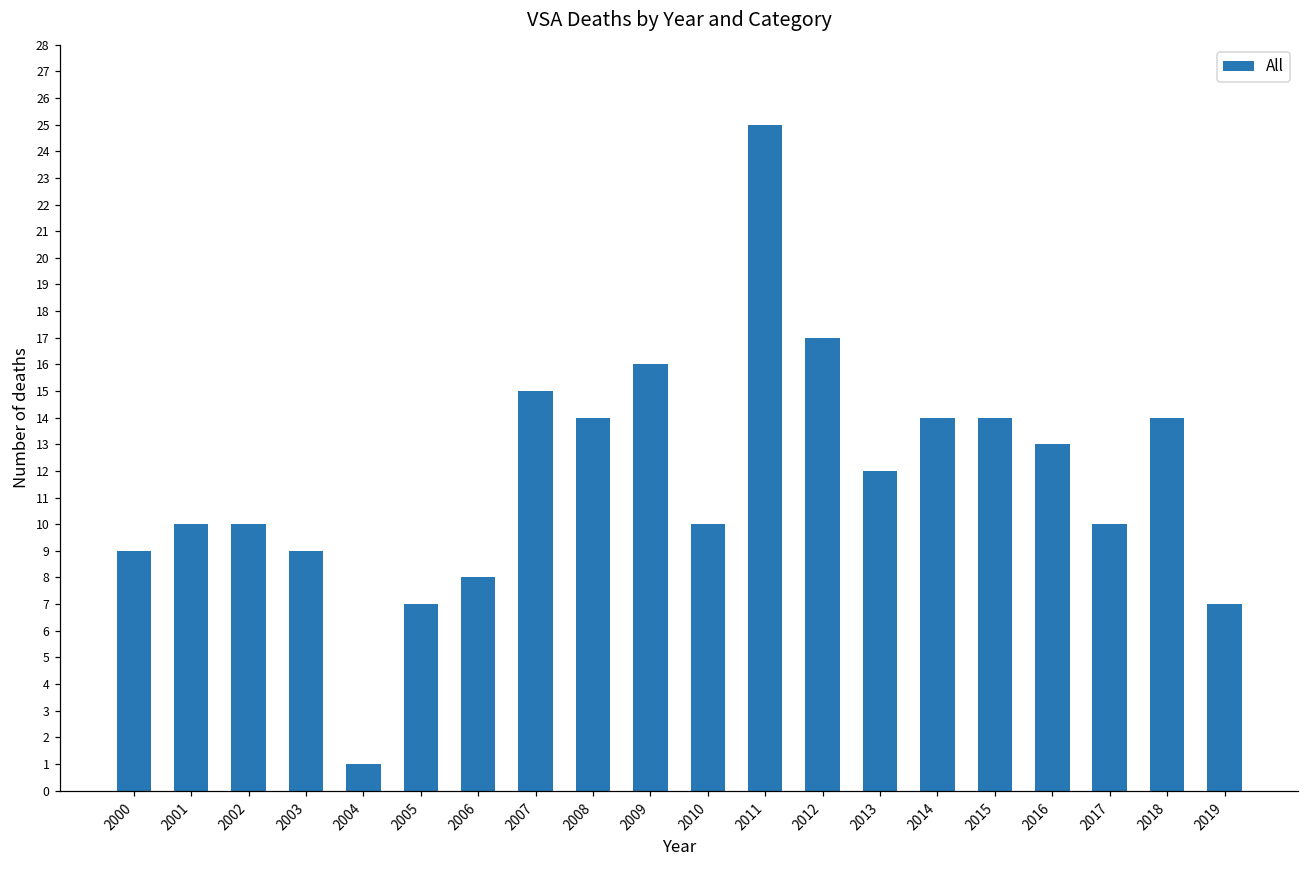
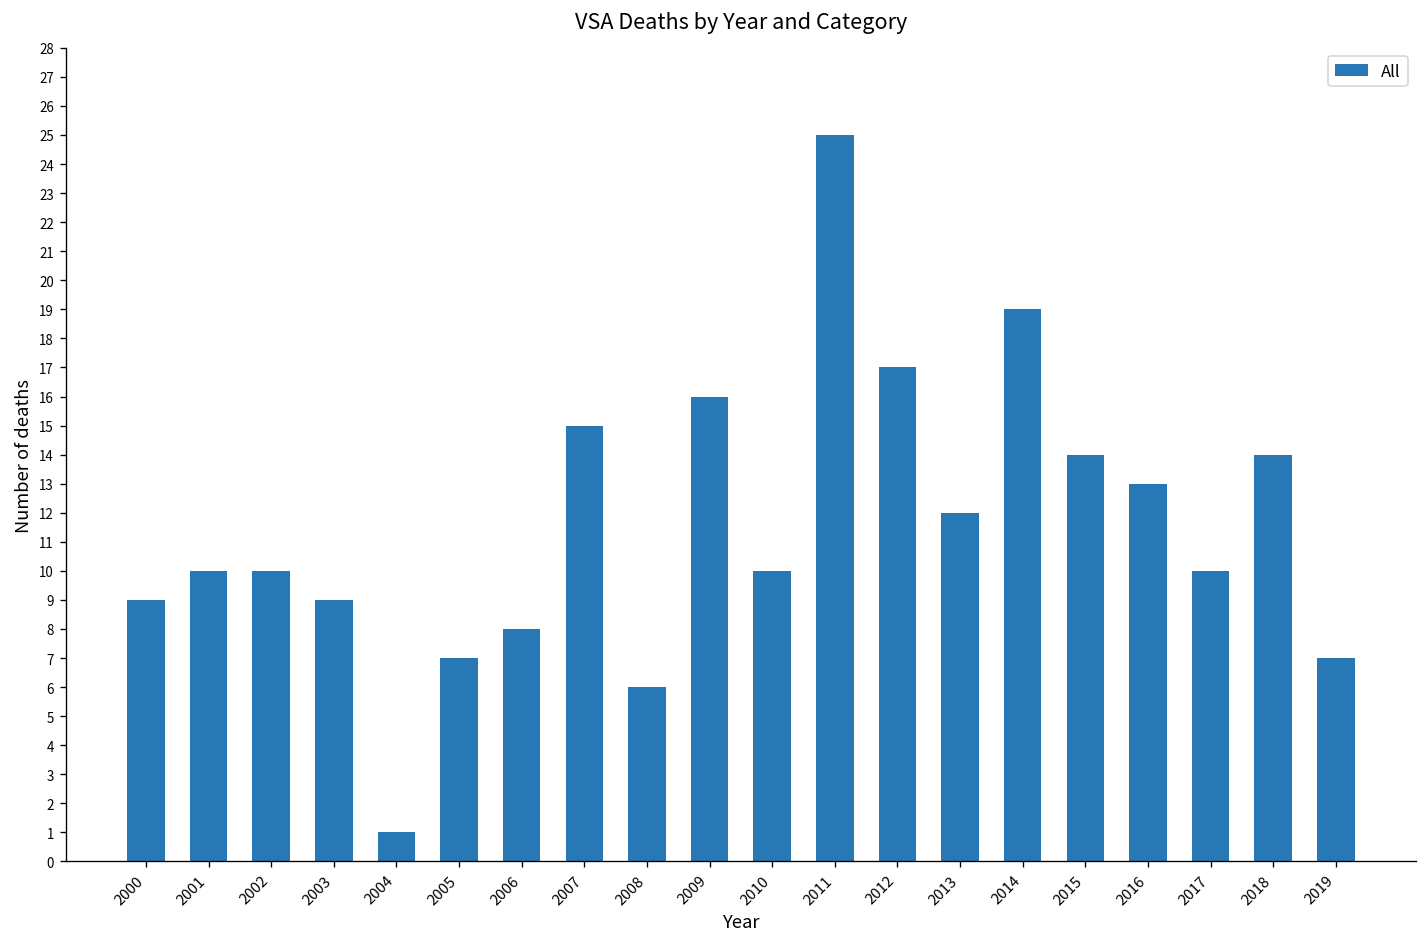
  {
    "2000": 9,
    "2001": 10,
    "2002": 10,
    "2003": 9,
    "2004": 1,
    "2005": 7,
    "2006": 8,
    "2007": 15,
-   "2008": 14,
+   "2008": 6,
    "2009": 16,
    "2010": 10,
    "2011": 25,
    "2012": 17,
    "2013": 12,
-   "2014": 14,
+   "2014": 19,
    "2015": 14,
    "2016": 13,
    "2017": 10,
    "2018": 14,
    "2019": 7
  }
